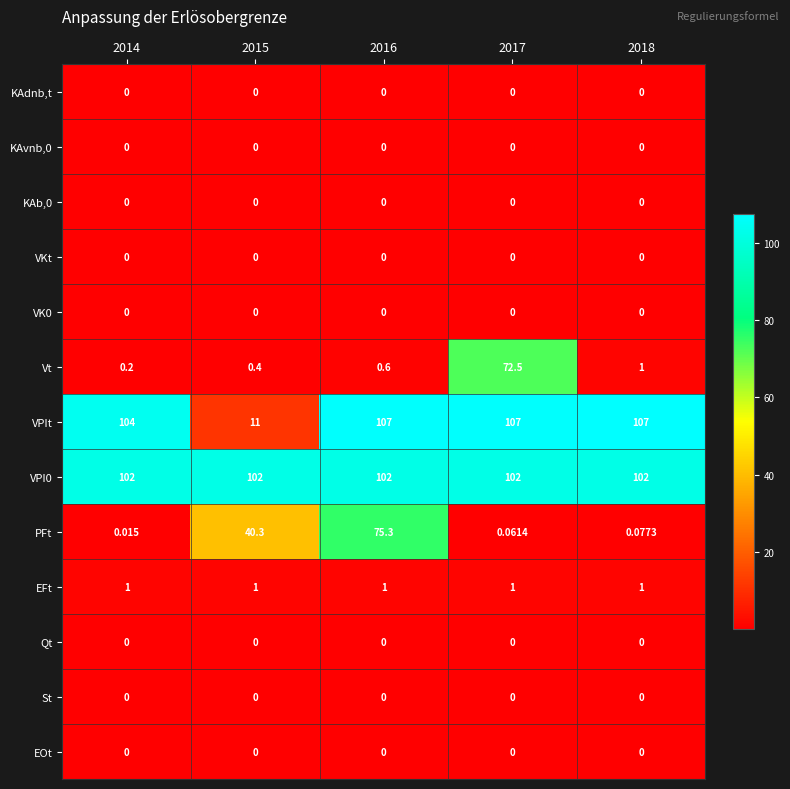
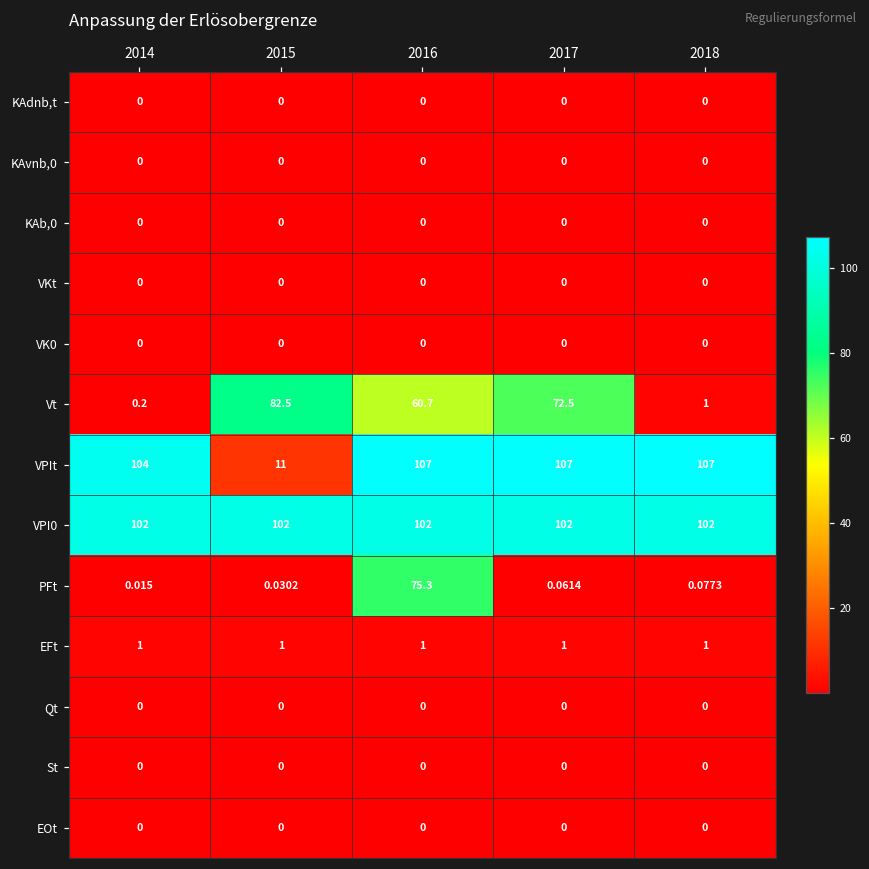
  {
    "KAdnb,t": {
      "2014": 0,
      "2015": 0,
      "2016": 0,
      "2017": 0,
      "2018": 0
    },
    "KAvnb,0": {
      "2014": 0,
      "2015": 0,
      "2016": 0,
      "2017": 0,
      "2018": 0
    },
    "KAb,0": {
      "2014": 0,
      "2015": 0,
      "2016": 0,
      "2017": 0,
      "2018": 0
    },
    "VKt": {
      "2014": 0,
      "2015": 0,
      "2016": 0,
      "2017": 0,
      "2018": 0
    },
    "VK0": {
      "2014": 0,
      "2015": 0,
      "2016": 0,
      "2017": 0,
      "2018": 0
    },
    "Vt": {
      "2014": 0.2,
-     "2015": 0.4,
-     "2016": 0.6,
+     "2015": 82.5,
+     "2016": 60.7,
      "2017": 72.5,
      "2018": 1
    },
    "VPIt": {
      "2014": 104,
      "2015": 11,
      "2016": 107,
      "2017": 107,
      "2018": 107
    },
    "VPI0": {
      "2014": 102,
      "2015": 102,
      "2016": 102,
      "2017": 102,
      "2018": 102
    },
    "PFt": {
      "2014": 0.015,
-     "2015": 40.3,
+     "2015": 0.0302,
      "2016": 75.3,
      "2017": 0.0614,
      "2018": 0.0773
    },
    "EFt": {
      "2014": 1,
      "2015": 1,
      "2016": 1,
      "2017": 1,
      "2018": 1
    },
    "Qt": {
      "2014": 0,
      "2015": 0,
      "2016": 0,
      "2017": 0,
      "2018": 0
    },
    "St": {
      "2014": 0,
      "2015": 0,
      "2016": 0,
      "2017": 0,
      "2018": 0
    },
    "EOt": {
      "2014": 0,
      "2015": 0,
      "2016": 0,
      "2017": 0,
      "2018": 0
    }
  }
